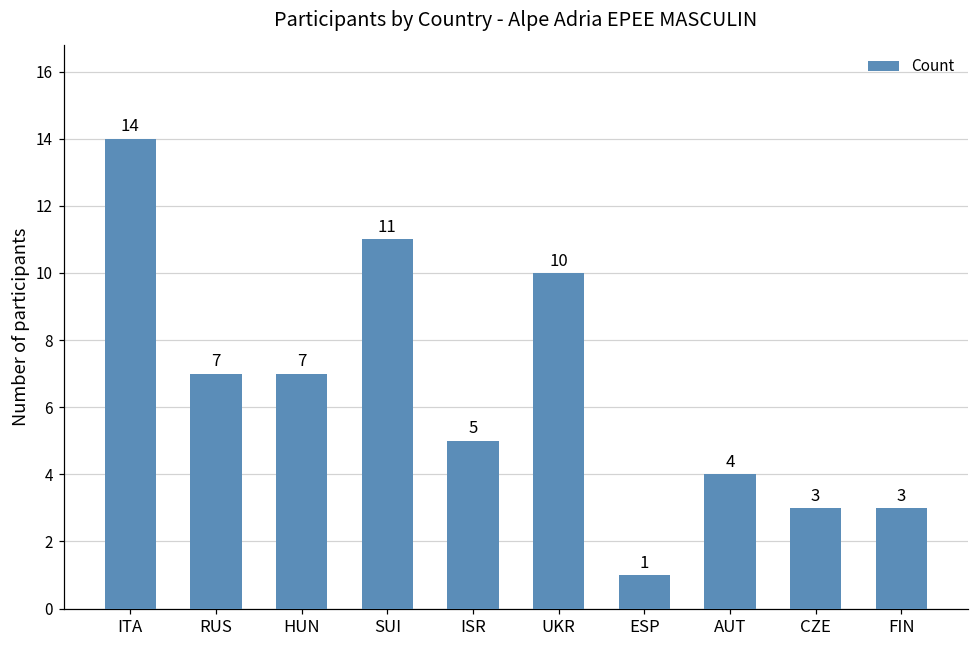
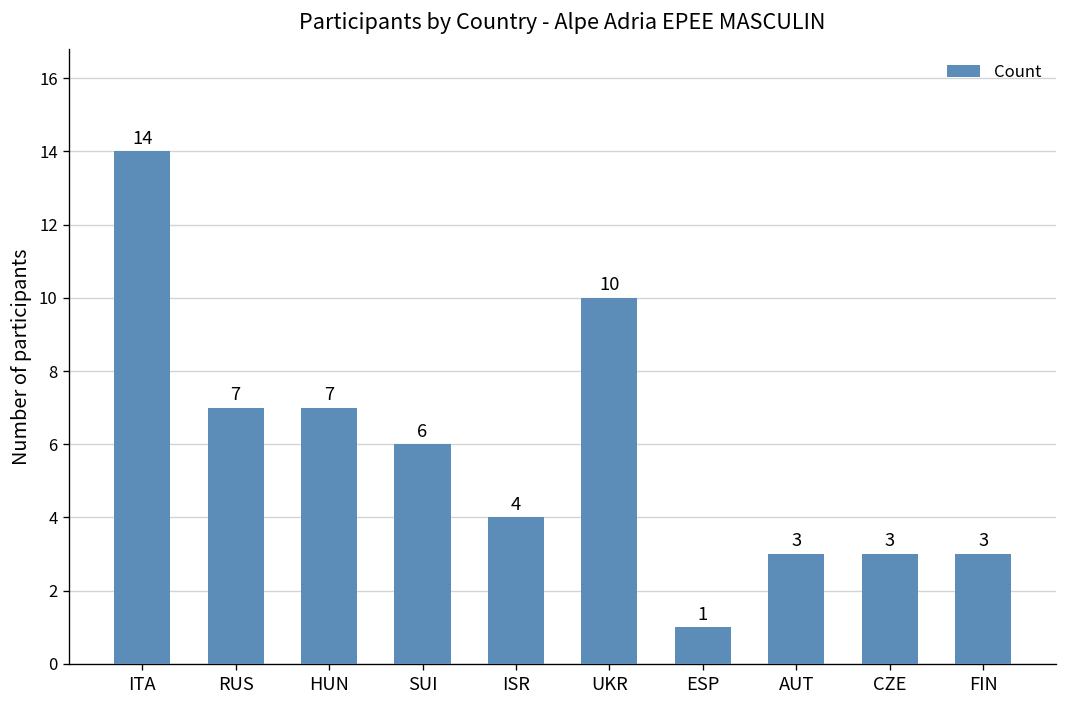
  {
    "ITA": 14,
    "RUS": 7,
    "HUN": 7,
-   "SUI": 11,
-   "ISR": 5,
+   "SUI": 6,
+   "ISR": 4,
    "UKR": 10,
    "ESP": 1,
-   "AUT": 4,
+   "AUT": 3,
    "CZE": 3,
    "FIN": 3
  }
